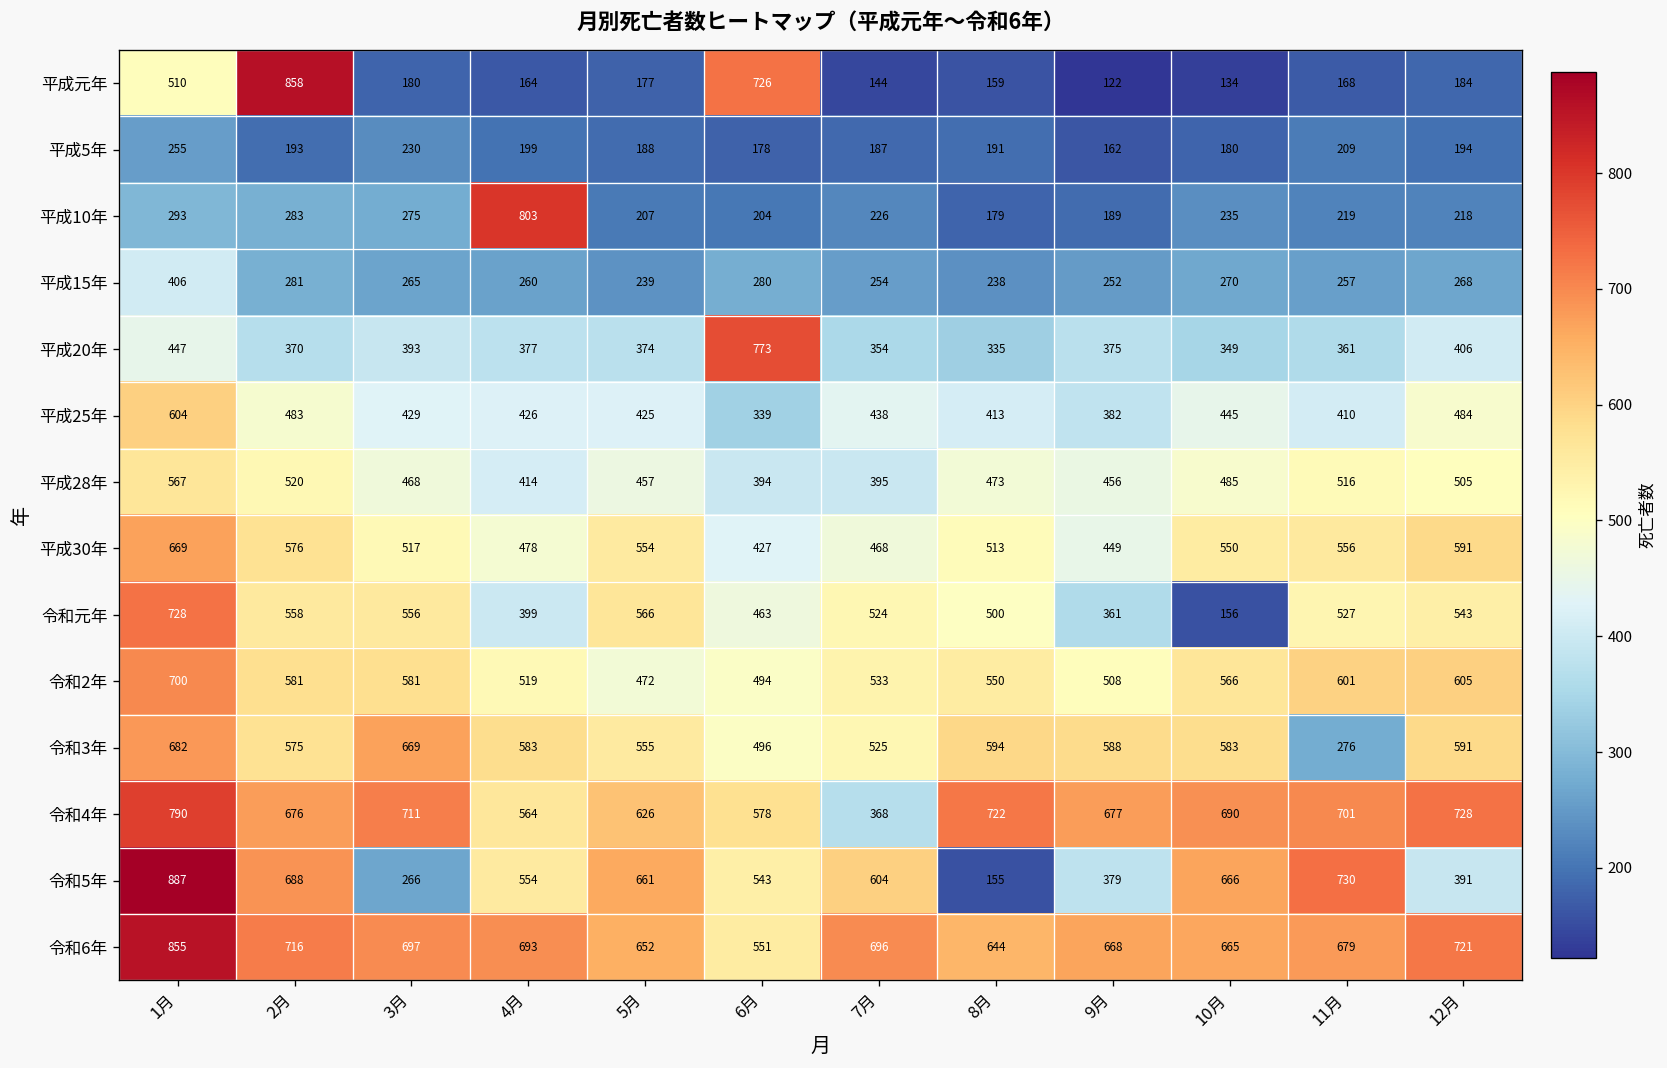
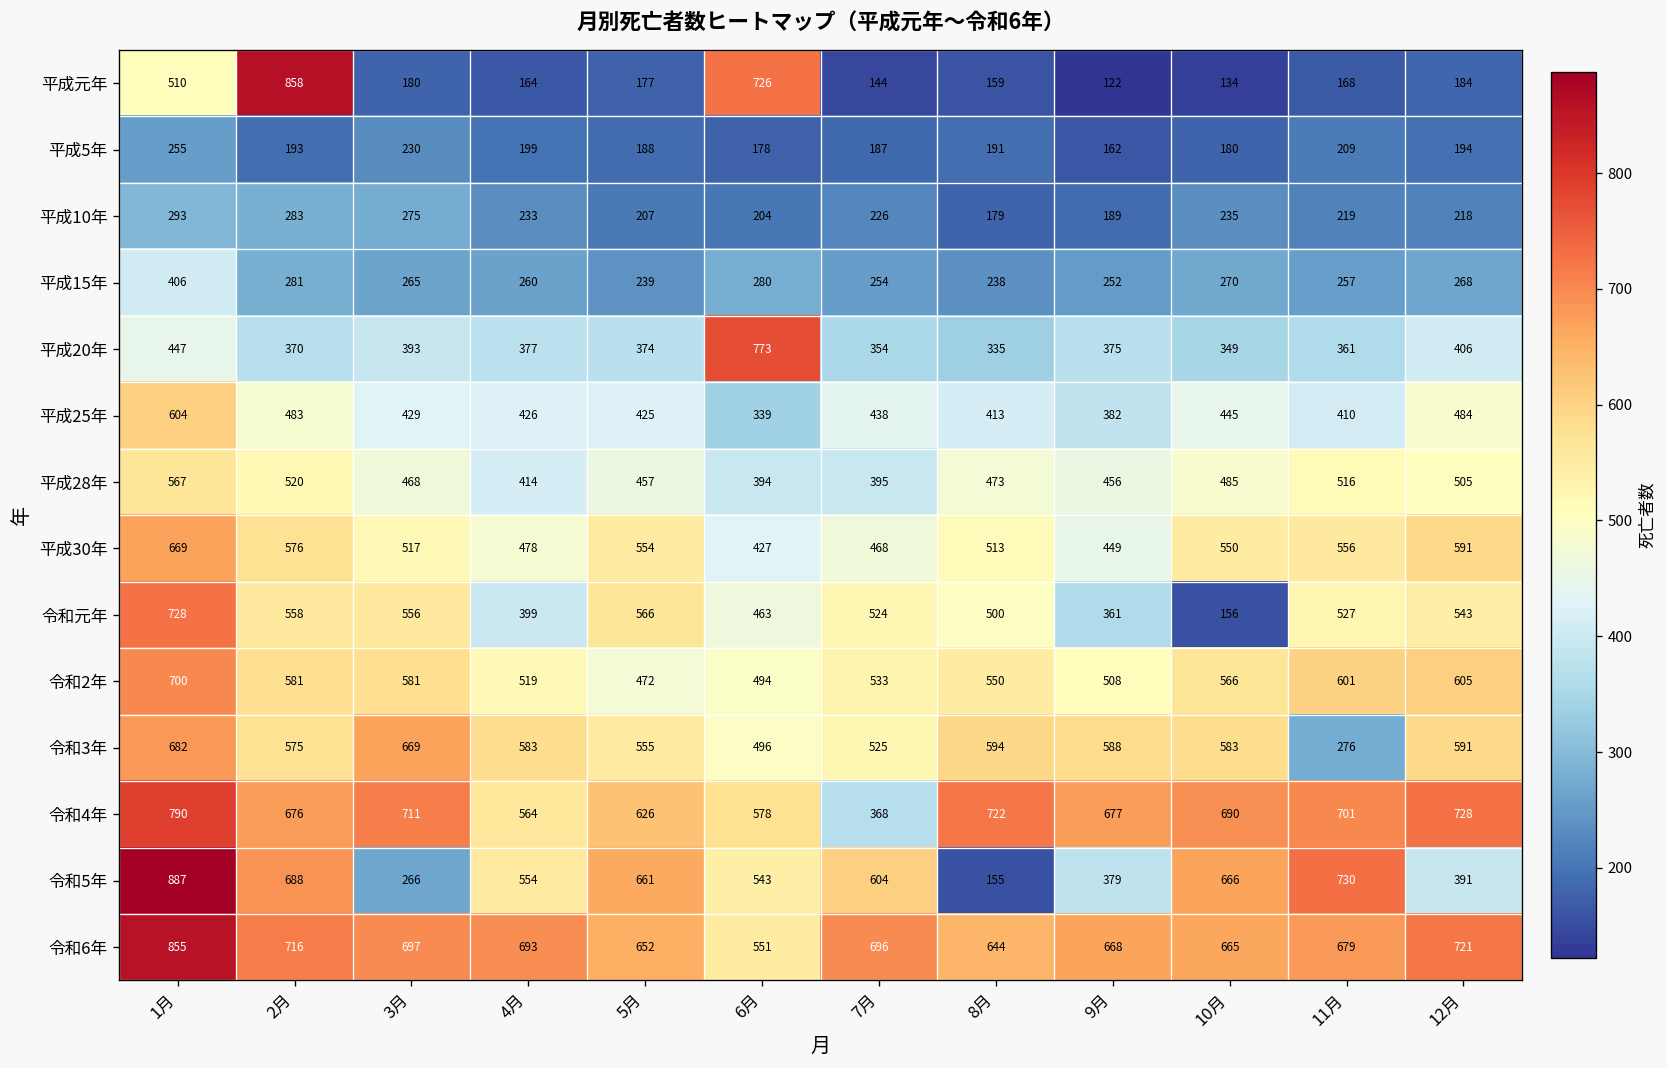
  {
    "平成元年": {
      "1月": 510,
      "2月": 858,
      "3月": 180,
      "4月": 164,
      "5月": 177,
      "6月": 726,
      "7月": 144,
      "8月": 159,
      "9月": 122,
      "10月": 134,
      "11月": 168,
      "12月": 184
    },
    "平成5年": {
      "1月": 255,
      "2月": 193,
      "3月": 230,
      "4月": 199,
      "5月": 188,
      "6月": 178,
      "7月": 187,
      "8月": 191,
      "9月": 162,
      "10月": 180,
      "11月": 209,
      "12月": 194
    },
    "平成10年": {
      "1月": 293,
      "2月": 283,
      "3月": 275,
-     "4月": 803,
+     "4月": 233,
      "5月": 207,
      "6月": 204,
      "7月": 226,
      "8月": 179,
      "9月": 189,
      "10月": 235,
      "11月": 219,
      "12月": 218
    },
    "平成15年": {
      "1月": 406,
      "2月": 281,
      "3月": 265,
      "4月": 260,
      "5月": 239,
      "6月": 280,
      "7月": 254,
      "8月": 238,
      "9月": 252,
      "10月": 270,
      "11月": 257,
      "12月": 268
    },
    "平成20年": {
      "1月": 447,
      "2月": 370,
      "3月": 393,
      "4月": 377,
      "5月": 374,
      "6月": 773,
      "7月": 354,
      "8月": 335,
      "9月": 375,
      "10月": 349,
      "11月": 361,
      "12月": 406
    },
    "平成25年": {
      "1月": 604,
      "2月": 483,
      "3月": 429,
      "4月": 426,
      "5月": 425,
      "6月": 339,
      "7月": 438,
      "8月": 413,
      "9月": 382,
      "10月": 445,
      "11月": 410,
      "12月": 484
    },
    "平成28年": {
      "1月": 567,
      "2月": 520,
      "3月": 468,
      "4月": 414,
      "5月": 457,
      "6月": 394,
      "7月": 395,
      "8月": 473,
      "9月": 456,
      "10月": 485,
      "11月": 516,
      "12月": 505
    },
    "平成30年": {
      "1月": 669,
      "2月": 576,
      "3月": 517,
      "4月": 478,
      "5月": 554,
      "6月": 427,
      "7月": 468,
      "8月": 513,
      "9月": 449,
      "10月": 550,
      "11月": 556,
      "12月": 591
    },
    "令和元年": {
      "1月": 728,
      "2月": 558,
      "3月": 556,
      "4月": 399,
      "5月": 566,
      "6月": 463,
      "7月": 524,
      "8月": 500,
      "9月": 361,
      "10月": 156,
      "11月": 527,
      "12月": 543
    },
    "令和2年": {
      "1月": 700,
      "2月": 581,
      "3月": 581,
      "4月": 519,
      "5月": 472,
      "6月": 494,
      "7月": 533,
      "8月": 550,
      "9月": 508,
      "10月": 566,
      "11月": 601,
      "12月": 605
    },
    "令和3年": {
      "1月": 682,
      "2月": 575,
      "3月": 669,
      "4月": 583,
      "5月": 555,
      "6月": 496,
      "7月": 525,
      "8月": 594,
      "9月": 588,
      "10月": 583,
      "11月": 276,
      "12月": 591
    },
    "令和4年": {
      "1月": 790,
      "2月": 676,
      "3月": 711,
      "4月": 564,
      "5月": 626,
      "6月": 578,
      "7月": 368,
      "8月": 722,
      "9月": 677,
      "10月": 690,
      "11月": 701,
      "12月": 728
    },
    "令和5年": {
      "1月": 887,
      "2月": 688,
      "3月": 266,
      "4月": 554,
      "5月": 661,
      "6月": 543,
      "7月": 604,
      "8月": 155,
      "9月": 379,
      "10月": 666,
      "11月": 730,
      "12月": 391
    },
    "令和6年": {
      "1月": 855,
      "2月": 716,
      "3月": 697,
      "4月": 693,
      "5月": 652,
      "6月": 551,
      "7月": 696,
      "8月": 644,
      "9月": 668,
      "10月": 665,
      "11月": 679,
      "12月": 721
    }
  }
